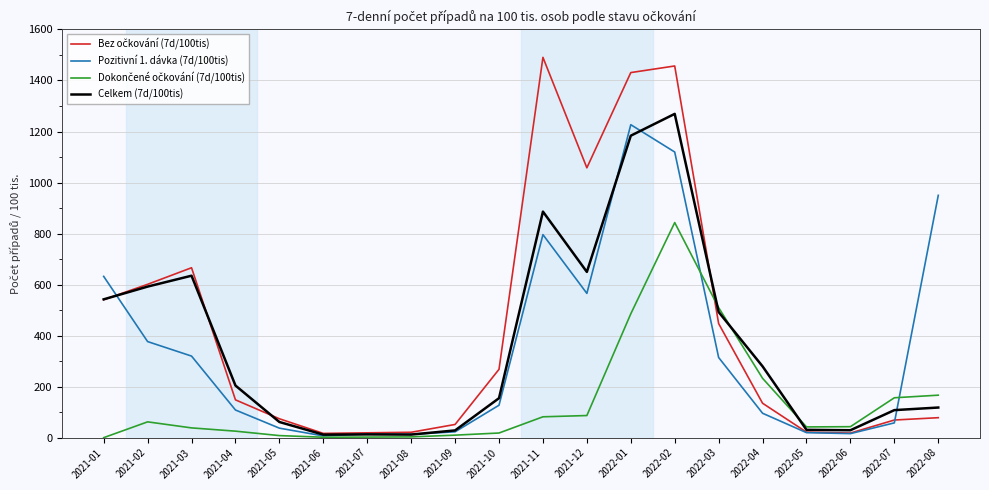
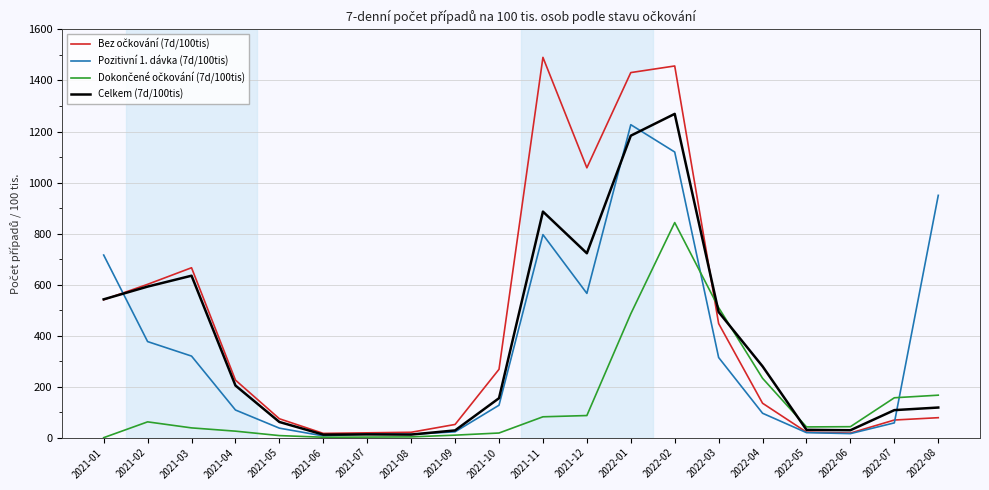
  {
    "Bez očkování (7d/100tis)": {
      "2021-03": 670,
-     "2021-04": 150,
+     "2021-04": 230,
      "2021-05": 70,
      "2021-09": 50,
      "2021-10": 270,
      "2021-11": 1490,
      "2021-12": 1060,
      "2022-01": 1430,
      "2022-02": 1460,
      "2022-03": 450,
      "2022-04": 130,
      "2022-07": 70,
      "2022-08": 80
    },
    "Pozitivní 1. dávka (7d/100tis)": {
-     "2021-01": 630,
+     "2021-01": 720,
      "2021-02": 380,
      "2021-03": 320,
      "2021-04": 110,
      "2021-05": 40,
      "2021-10": 130,
      "2021-11": 800,
      "2021-12": 570,
      "2022-01": 1230,
      "2022-02": 1120,
      "2022-03": 310,
      "2022-04": 100,
      "2022-07": 60,
      "2022-08": 950
    },
    "Dokončené očkování (7d/100tis)": {
      "2021-01": 0,
      "2021-02": 60,
      "2021-03": 40,
      "2021-04": 30,
      "2021-05": 10,
      "2021-07": 0,
      "2021-09": 10,
      "2021-10": 20,
      "2021-11": 80,
      "2021-12": 90,
      "2022-01": 490,
      "2022-02": 840,
      "2022-03": 510,
      "2022-04": 230,
      "2022-05": 40,
      "2022-06": 40,
      "2022-07": 160,
      "2022-08": 170
    },
    "Celkem (7d/100tis)": {
      "2021-03": 630,
      "2021-04": 200,
      "2021-05": 60,
      "2021-10": 150,
      "2021-11": 890,
-     "2021-12": 650,
+     "2021-12": 720,
      "2022-01": 1180,
      "2022-02": 1270,
      "2022-03": 490,
      "2022-04": 280,
      "2022-06": 30,
      "2022-07": 110,
      "2022-08": 120
    }
  }
